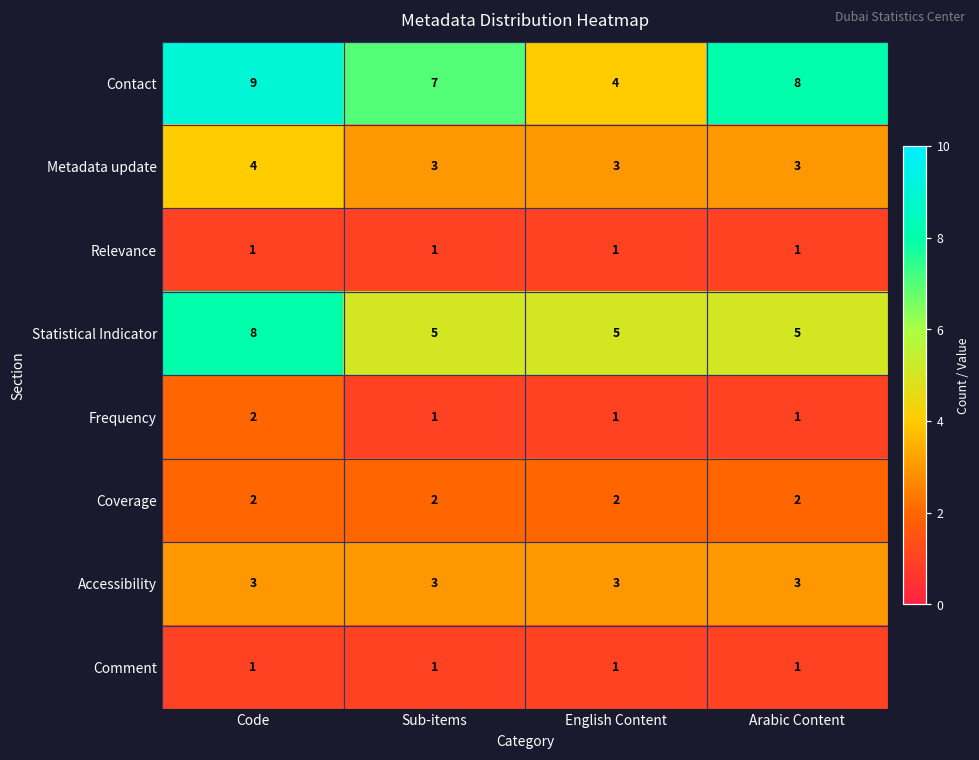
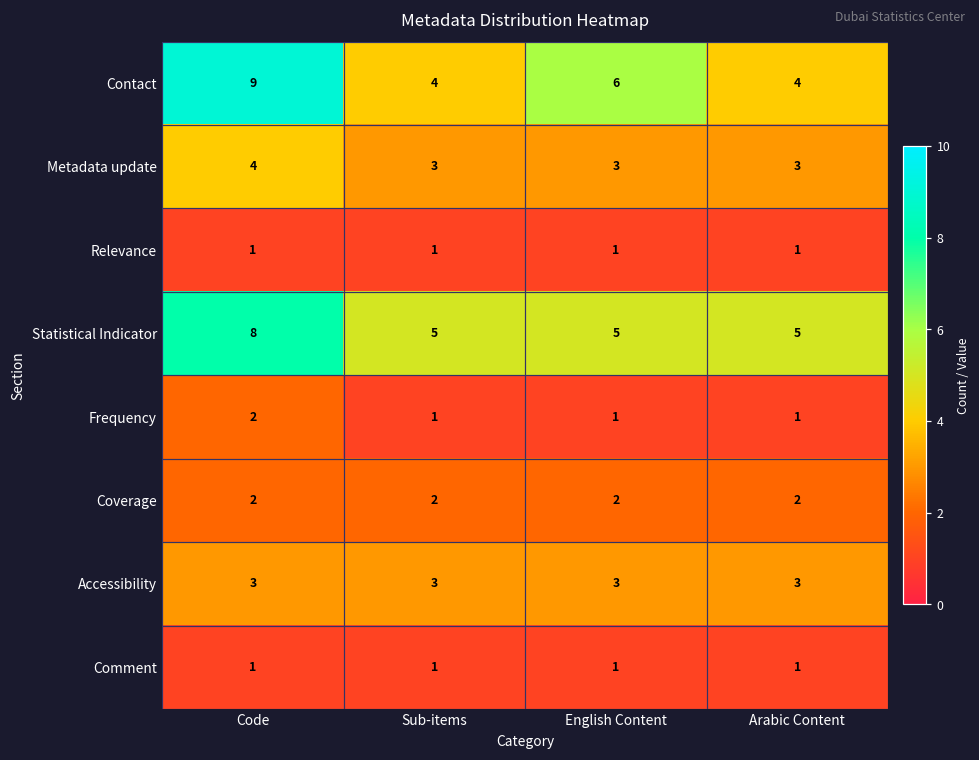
  {
    "Contact": {
      "Code": 9,
-     "Sub-items": 7,
-     "English Content": 4,
-     "Arabic Content": 8
+     "Sub-items": 4,
+     "English Content": 6,
+     "Arabic Content": 4
    },
    "Metadata update": {
      "Code": 4,
      "Sub-items": 3,
      "English Content": 3,
      "Arabic Content": 3
    },
    "Relevance": {
      "Code": 1,
      "Sub-items": 1,
      "English Content": 1,
      "Arabic Content": 1
    },
    "Statistical Indicator": {
      "Code": 8,
      "Sub-items": 5,
      "English Content": 5,
      "Arabic Content": 5
    },
    "Frequency": {
      "Code": 2,
      "Sub-items": 1,
      "English Content": 1,
      "Arabic Content": 1
    },
    "Coverage": {
      "Code": 2,
      "Sub-items": 2,
      "English Content": 2,
      "Arabic Content": 2
    },
    "Accessibility": {
      "Code": 3,
      "Sub-items": 3,
      "English Content": 3,
      "Arabic Content": 3
    },
    "Comment": {
      "Code": 1,
      "Sub-items": 1,
      "English Content": 1,
      "Arabic Content": 1
    }
  }
